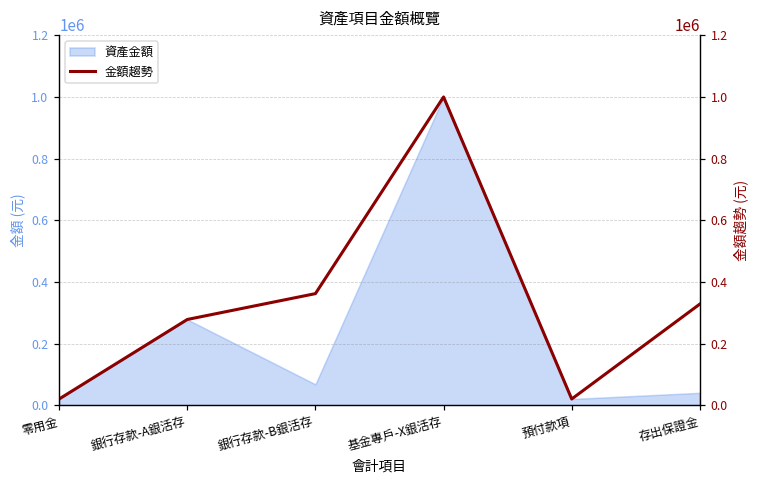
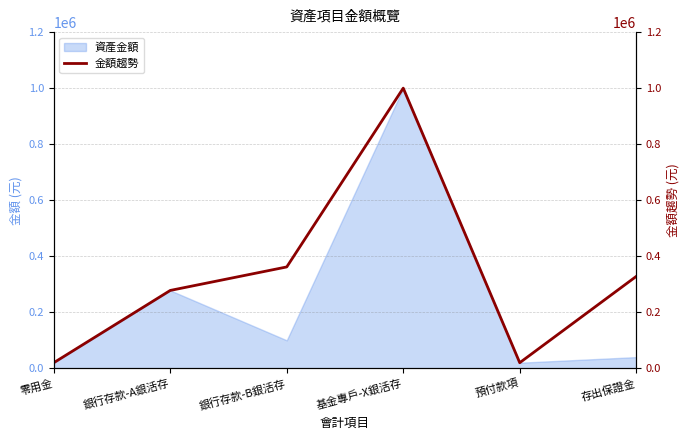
  {
    "資產金額": {
      "零用金": 20000,
      "銀行存款-A銀活存": 280000,
-     "銀行存款-B銀活存": 70000,
+     "銀行存款-B銀活存": 100000,
      "基金專戶-X銀活存": 1000000,
      "預付款項": 20000,
      "存出保證金": 40000
    },
    "金額趨勢": {
      "零用金": 20000,
      "銀行存款-A銀活存": 280000,
      "銀行存款-B銀活存": 360000,
      "基金專戶-X銀活存": 1000000,
      "預付款項": 20000,
      "存出保證金": 330000
    }
  }
